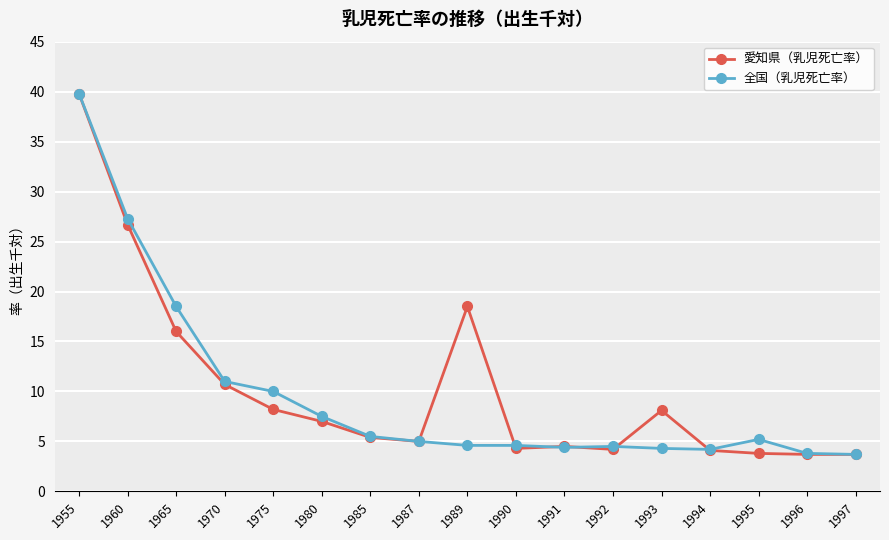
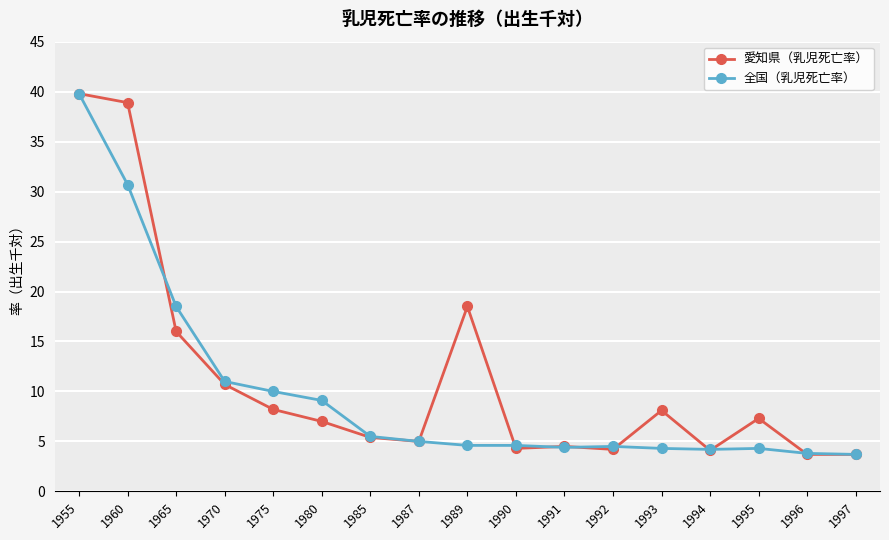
  {
    "愛知県（乳児死亡率）": {
-     "1960": 27,
+     "1960": 39,
      "1965": 16,
      "1970": 11,
      "1975": 8,
      "1980": 7,
      "1989": 19,
      "1990": 4,
      "1992": 4,
      "1993": 8,
-     "1995": 4
+     "1995": 7
    },
    "全国（乳児死亡率）": {
-     "1960": 27,
+     "1960": 31,
      "1965": 19,
      "1970": 11,
      "1975": 10,
-     "1980": 8,
+     "1980": 9,
      "1989": 5,
      "1990": 5,
      "1992": 5,
      "1993": 4,
-     "1995": 5
+     "1995": 4
    }
  }
